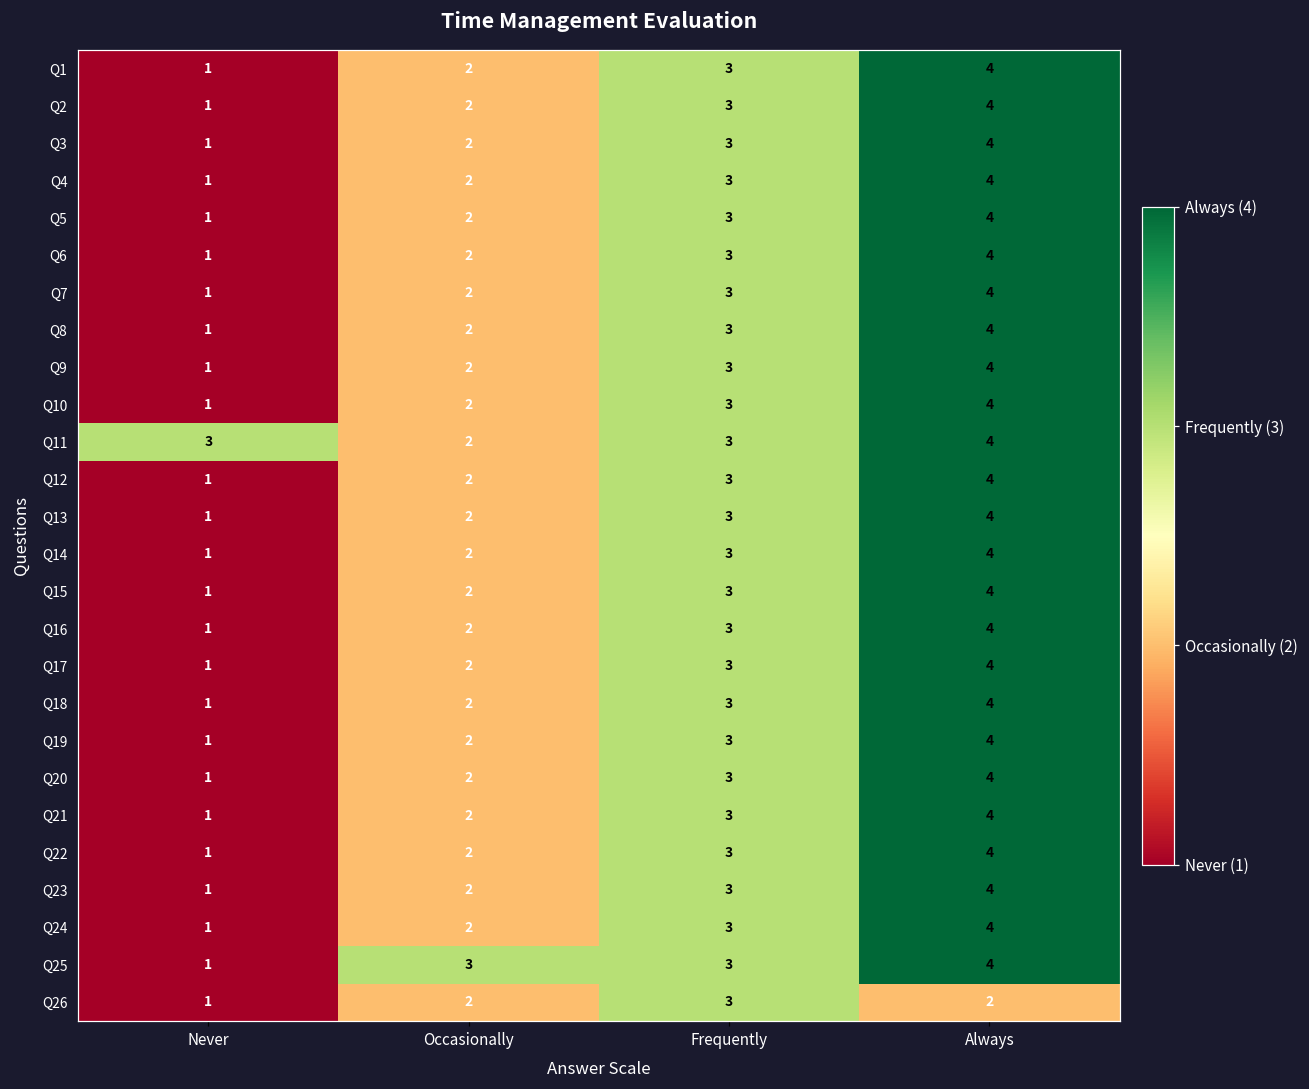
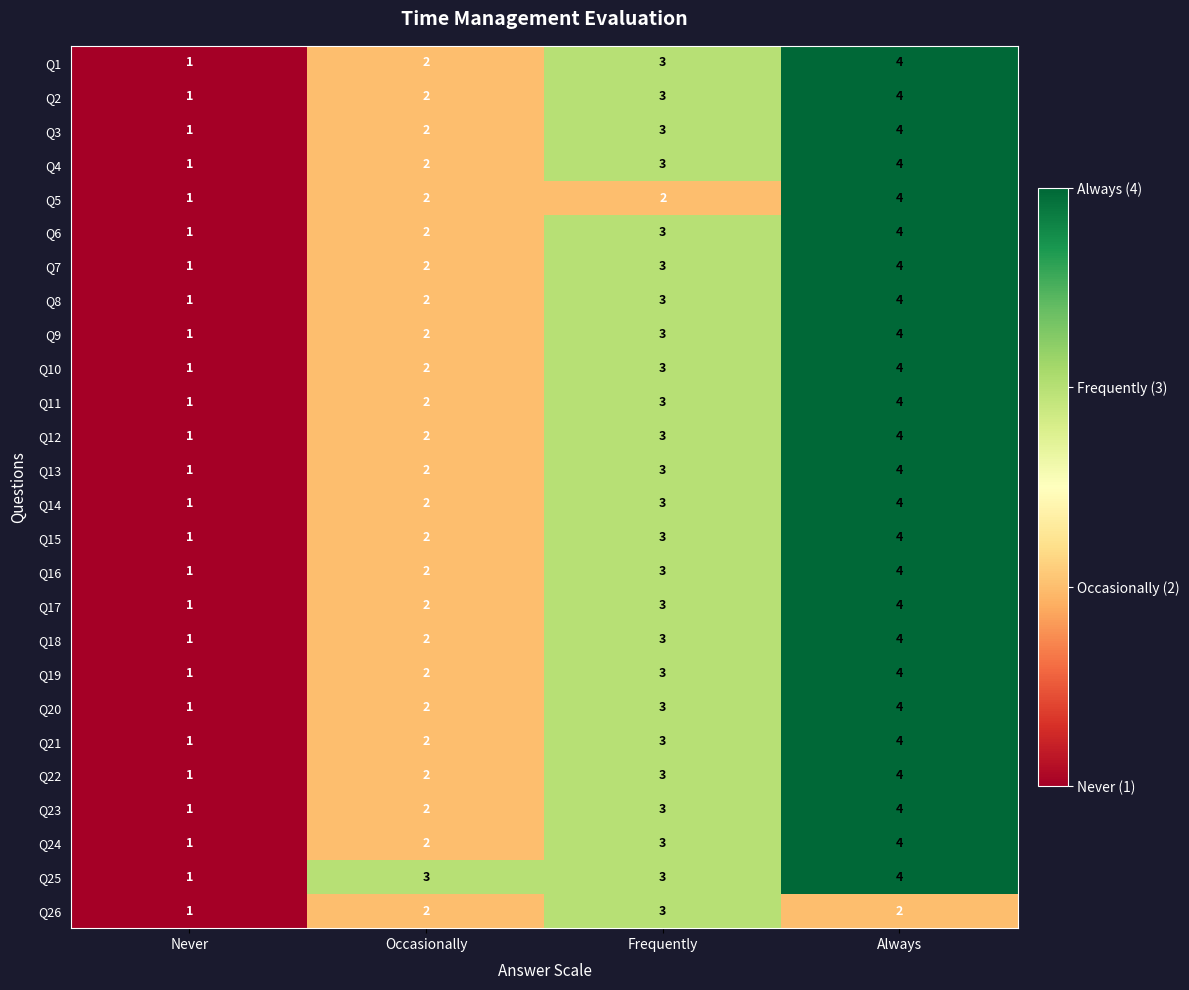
  {
    "Q1": {
      "Never": 1,
      "Occasionally": 2,
      "Frequently": 3,
      "Always": 4
    },
    "Q2": {
      "Never": 1,
      "Occasionally": 2,
      "Frequently": 3,
      "Always": 4
    },
    "Q3": {
      "Never": 1,
      "Occasionally": 2,
      "Frequently": 3,
      "Always": 4
    },
    "Q4": {
      "Never": 1,
      "Occasionally": 2,
      "Frequently": 3,
      "Always": 4
    },
    "Q5": {
      "Never": 1,
      "Occasionally": 2,
-     "Frequently": 3,
+     "Frequently": 2,
      "Always": 4
    },
    "Q6": {
      "Never": 1,
      "Occasionally": 2,
      "Frequently": 3,
      "Always": 4
    },
    "Q7": {
      "Never": 1,
      "Occasionally": 2,
      "Frequently": 3,
      "Always": 4
    },
    "Q8": {
      "Never": 1,
      "Occasionally": 2,
      "Frequently": 3,
      "Always": 4
    },
    "Q9": {
      "Never": 1,
      "Occasionally": 2,
      "Frequently": 3,
      "Always": 4
    },
    "Q10": {
      "Never": 1,
      "Occasionally": 2,
      "Frequently": 3,
      "Always": 4
    },
    "Q11": {
-     "Never": 3,
+     "Never": 1,
      "Occasionally": 2,
      "Frequently": 3,
      "Always": 4
    },
    "Q12": {
      "Never": 1,
      "Occasionally": 2,
      "Frequently": 3,
      "Always": 4
    },
    "Q13": {
      "Never": 1,
      "Occasionally": 2,
      "Frequently": 3,
      "Always": 4
    },
    "Q14": {
      "Never": 1,
      "Occasionally": 2,
      "Frequently": 3,
      "Always": 4
    },
    "Q15": {
      "Never": 1,
      "Occasionally": 2,
      "Frequently": 3,
      "Always": 4
    },
    "Q16": {
      "Never": 1,
      "Occasionally": 2,
      "Frequently": 3,
      "Always": 4
    },
    "Q17": {
      "Never": 1,
      "Occasionally": 2,
      "Frequently": 3,
      "Always": 4
    },
    "Q18": {
      "Never": 1,
      "Occasionally": 2,
      "Frequently": 3,
      "Always": 4
    },
    "Q19": {
      "Never": 1,
      "Occasionally": 2,
      "Frequently": 3,
      "Always": 4
    },
    "Q20": {
      "Never": 1,
      "Occasionally": 2,
      "Frequently": 3,
      "Always": 4
    },
    "Q21": {
      "Never": 1,
      "Occasionally": 2,
      "Frequently": 3,
      "Always": 4
    },
    "Q22": {
      "Never": 1,
      "Occasionally": 2,
      "Frequently": 3,
      "Always": 4
    },
    "Q23": {
      "Never": 1,
      "Occasionally": 2,
      "Frequently": 3,
      "Always": 4
    },
    "Q24": {
      "Never": 1,
      "Occasionally": 2,
      "Frequently": 3,
      "Always": 4
    },
    "Q25": {
      "Never": 1,
      "Occasionally": 3,
      "Frequently": 3,
      "Always": 4
    },
    "Q26": {
      "Never": 1,
      "Occasionally": 2,
      "Frequently": 3,
      "Always": 2
    }
  }
